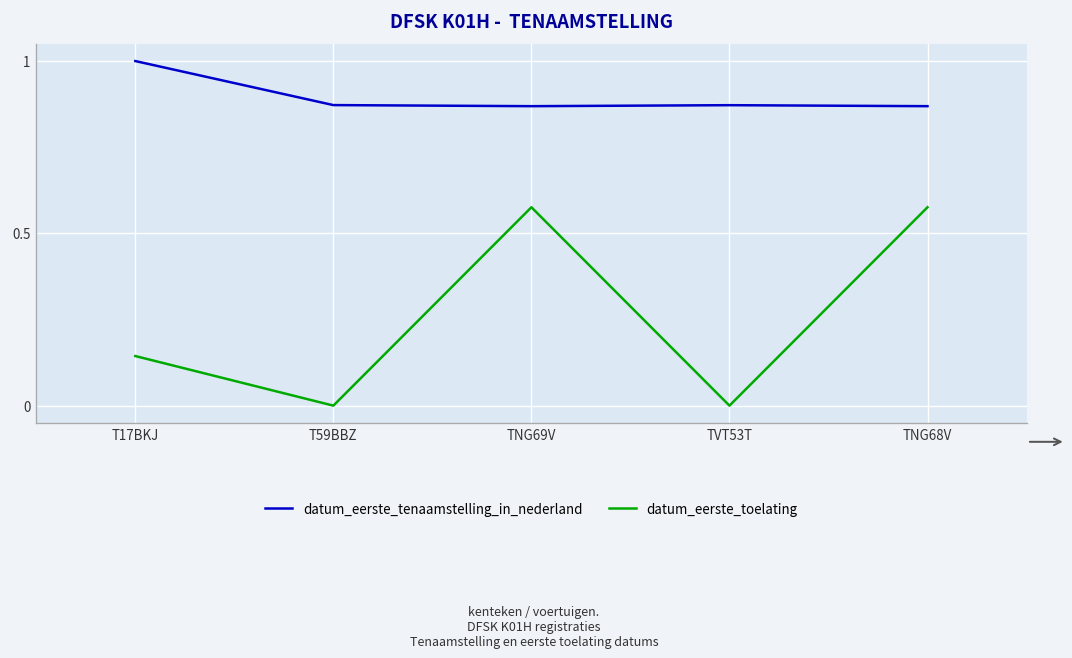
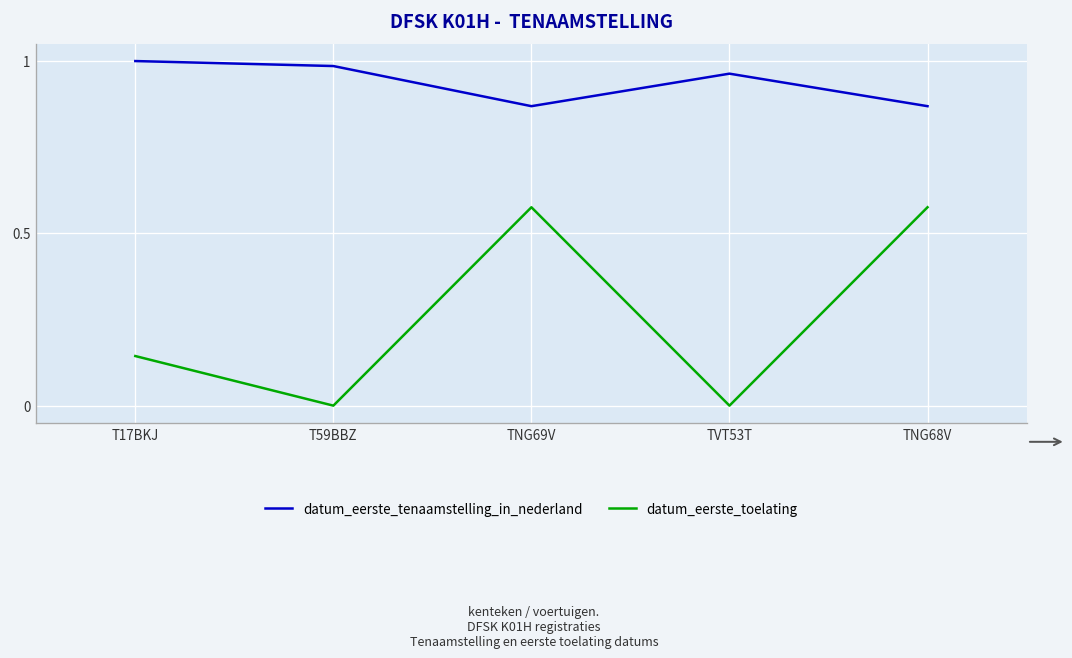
  {
    "datum_eerste_tenaamstelling_in_nederland": {
      "T17BKJ": 1.00,
-     "T59BBZ": 0.87,
+     "T59BBZ": 0.99,
      "TNG69V": 0.87,
-     "TVT53T": 0.87,
+     "TVT53T": 0.96,
      "TNG68V": 0.87
    },
    "datum_eerste_toelating": {
      "T17BKJ": 0.14,
      "T59BBZ": 0.00,
      "TNG69V": 0.58,
      "TVT53T": 0.00,
      "TNG68V": 0.58
    }
  }
